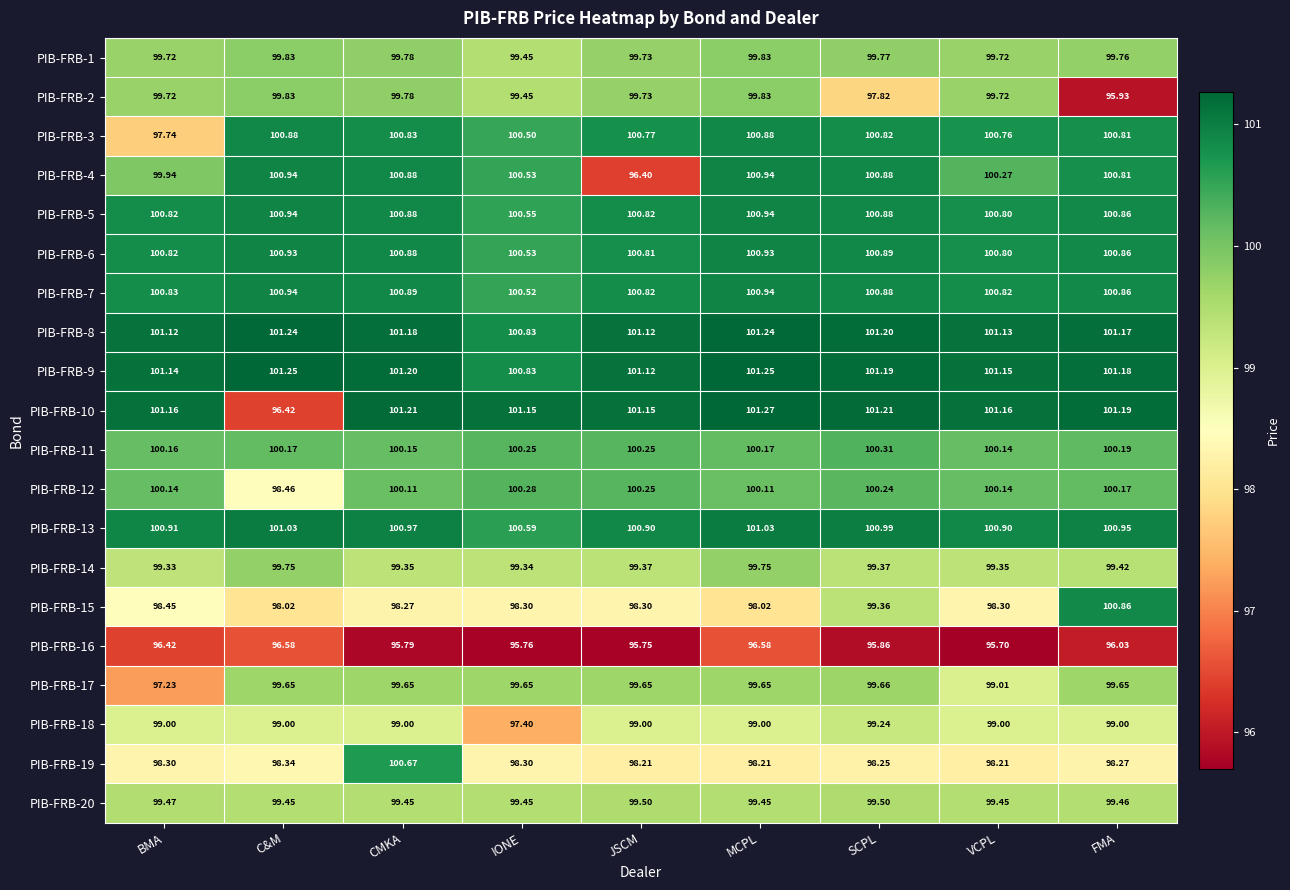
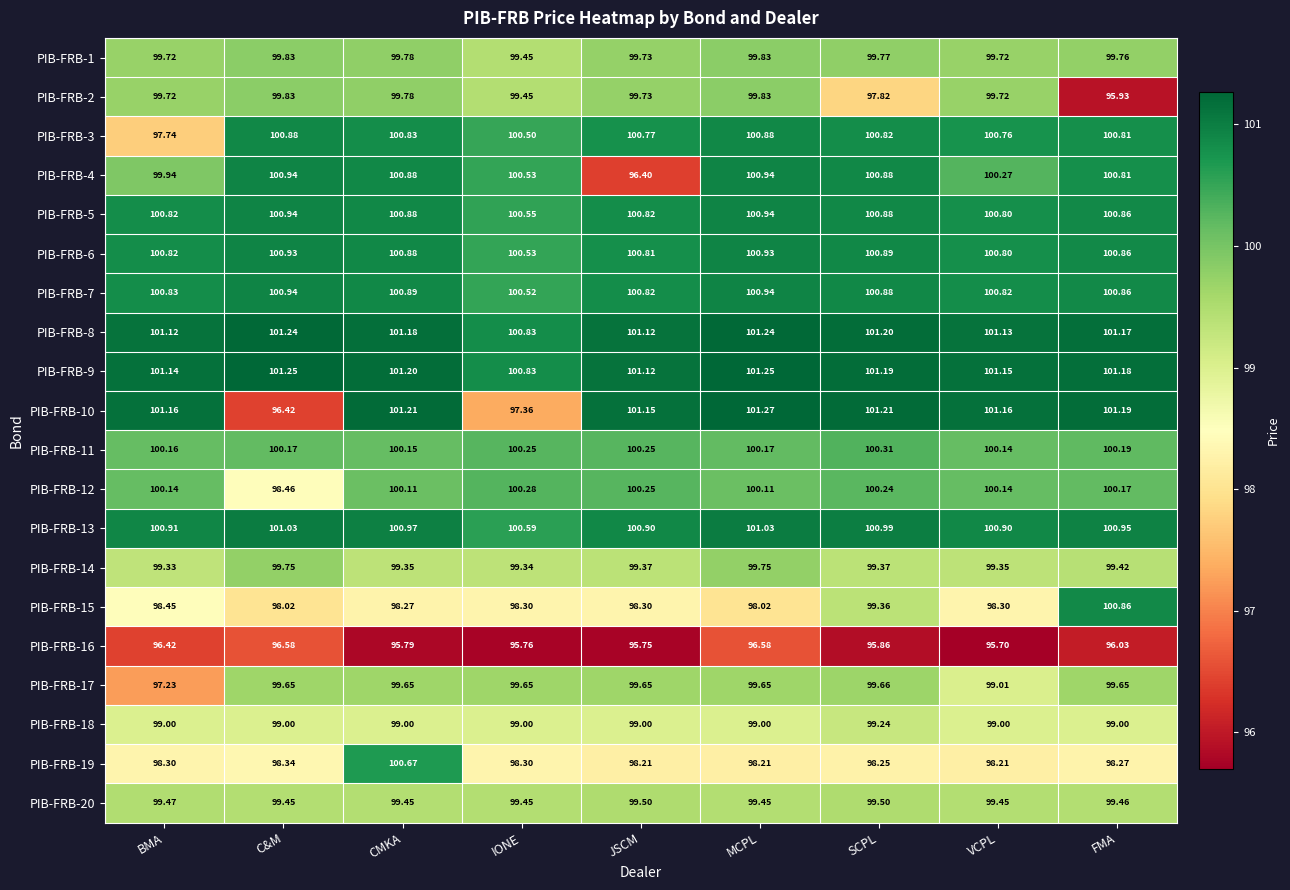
  {
    "PIB-FRB-1": {
      "BMA": 99.72,
      "C&M": 99.83,
      "CMKA": 99.78,
      "IONE": 99.45,
      "JSCM": 99.73,
      "MCPL": 99.83,
      "SCPL": 99.77,
      "VCPL": 99.72,
      "FMA": 99.76
    },
    "PIB-FRB-2": {
      "BMA": 99.72,
      "C&M": 99.83,
      "CMKA": 99.78,
      "IONE": 99.45,
      "JSCM": 99.73,
      "MCPL": 99.83,
      "SCPL": 97.82,
      "VCPL": 99.72,
      "FMA": 95.93
    },
    "PIB-FRB-3": {
      "BMA": 97.74,
      "C&M": 100.88,
      "CMKA": 100.83,
      "IONE": 100.50,
      "JSCM": 100.77,
      "MCPL": 100.88,
      "SCPL": 100.82,
      "VCPL": 100.76,
      "FMA": 100.81
    },
    "PIB-FRB-4": {
      "BMA": 99.94,
      "C&M": 100.94,
      "CMKA": 100.88,
      "IONE": 100.53,
      "JSCM": 96.40,
      "MCPL": 100.94,
      "SCPL": 100.88,
      "VCPL": 100.27,
      "FMA": 100.81
    },
    "PIB-FRB-5": {
      "BMA": 100.82,
      "C&M": 100.94,
      "CMKA": 100.88,
      "IONE": 100.55,
      "JSCM": 100.82,
      "MCPL": 100.94,
      "SCPL": 100.88,
      "VCPL": 100.80,
      "FMA": 100.86
    },
    "PIB-FRB-6": {
      "BMA": 100.82,
      "C&M": 100.93,
      "CMKA": 100.88,
      "IONE": 100.53,
      "JSCM": 100.81,
      "MCPL": 100.93,
      "SCPL": 100.89,
      "VCPL": 100.80,
      "FMA": 100.86
    },
    "PIB-FRB-7": {
      "BMA": 100.83,
      "C&M": 100.94,
      "CMKA": 100.89,
      "IONE": 100.52,
      "JSCM": 100.82,
      "MCPL": 100.94,
      "SCPL": 100.88,
      "VCPL": 100.82,
      "FMA": 100.86
    },
    "PIB-FRB-8": {
      "BMA": 101.12,
      "C&M": 101.24,
      "CMKA": 101.18,
      "IONE": 100.83,
      "JSCM": 101.12,
      "MCPL": 101.24,
      "SCPL": 101.20,
      "VCPL": 101.13,
      "FMA": 101.17
    },
    "PIB-FRB-9": {
      "BMA": 101.14,
      "C&M": 101.25,
      "CMKA": 101.20,
      "IONE": 100.83,
      "JSCM": 101.12,
      "MCPL": 101.25,
      "SCPL": 101.19,
      "VCPL": 101.15,
      "FMA": 101.18
    },
    "PIB-FRB-10": {
      "BMA": 101.16,
      "C&M": 96.42,
      "CMKA": 101.21,
-     "IONE": 101.15,
+     "IONE": 97.36,
      "JSCM": 101.15,
      "MCPL": 101.27,
      "SCPL": 101.21,
      "VCPL": 101.16,
      "FMA": 101.19
    },
    "PIB-FRB-11": {
      "BMA": 100.16,
      "C&M": 100.17,
      "CMKA": 100.15,
      "IONE": 100.25,
      "JSCM": 100.25,
      "MCPL": 100.17,
      "SCPL": 100.31,
      "VCPL": 100.14,
      "FMA": 100.19
    },
    "PIB-FRB-12": {
      "BMA": 100.14,
      "C&M": 98.46,
      "CMKA": 100.11,
      "IONE": 100.28,
      "JSCM": 100.25,
      "MCPL": 100.11,
      "SCPL": 100.24,
      "VCPL": 100.14,
      "FMA": 100.17
    },
    "PIB-FRB-13": {
      "BMA": 100.91,
      "C&M": 101.03,
      "CMKA": 100.97,
      "IONE": 100.59,
      "JSCM": 100.90,
      "MCPL": 101.03,
      "SCPL": 100.99,
      "VCPL": 100.90,
      "FMA": 100.95
    },
    "PIB-FRB-14": {
      "BMA": 99.33,
      "C&M": 99.75,
      "CMKA": 99.35,
      "IONE": 99.34,
      "JSCM": 99.37,
      "MCPL": 99.75,
      "SCPL": 99.37,
      "VCPL": 99.35,
      "FMA": 99.42
    },
    "PIB-FRB-15": {
      "BMA": 98.45,
      "C&M": 98.02,
      "CMKA": 98.27,
      "IONE": 98.30,
      "JSCM": 98.30,
      "MCPL": 98.02,
      "SCPL": 99.36,
      "VCPL": 98.30,
      "FMA": 100.86
    },
    "PIB-FRB-16": {
      "BMA": 96.42,
      "C&M": 96.58,
      "CMKA": 95.79,
      "IONE": 95.76,
      "JSCM": 95.75,
      "MCPL": 96.58,
      "SCPL": 95.86,
      "VCPL": 95.70,
      "FMA": 96.03
    },
    "PIB-FRB-17": {
      "BMA": 97.23,
      "C&M": 99.65,
      "CMKA": 99.65,
      "IONE": 99.65,
      "JSCM": 99.65,
      "MCPL": 99.65,
      "SCPL": 99.66,
      "VCPL": 99.01,
      "FMA": 99.65
    },
    "PIB-FRB-18": {
      "BMA": 99.00,
      "C&M": 99.00,
      "CMKA": 99.00,
-     "IONE": 97.40,
+     "IONE": 99.00,
      "JSCM": 99.00,
      "MCPL": 99.00,
      "SCPL": 99.24,
      "VCPL": 99.00,
      "FMA": 99.00
    },
    "PIB-FRB-19": {
      "BMA": 98.30,
      "C&M": 98.34,
      "CMKA": 100.67,
      "IONE": 98.30,
      "JSCM": 98.21,
      "MCPL": 98.21,
      "SCPL": 98.25,
      "VCPL": 98.21,
      "FMA": 98.27
    },
    "PIB-FRB-20": {
      "BMA": 99.47,
      "C&M": 99.45,
      "CMKA": 99.45,
      "IONE": 99.45,
      "JSCM": 99.50,
      "MCPL": 99.45,
      "SCPL": 99.50,
      "VCPL": 99.45,
      "FMA": 99.46
    }
  }
